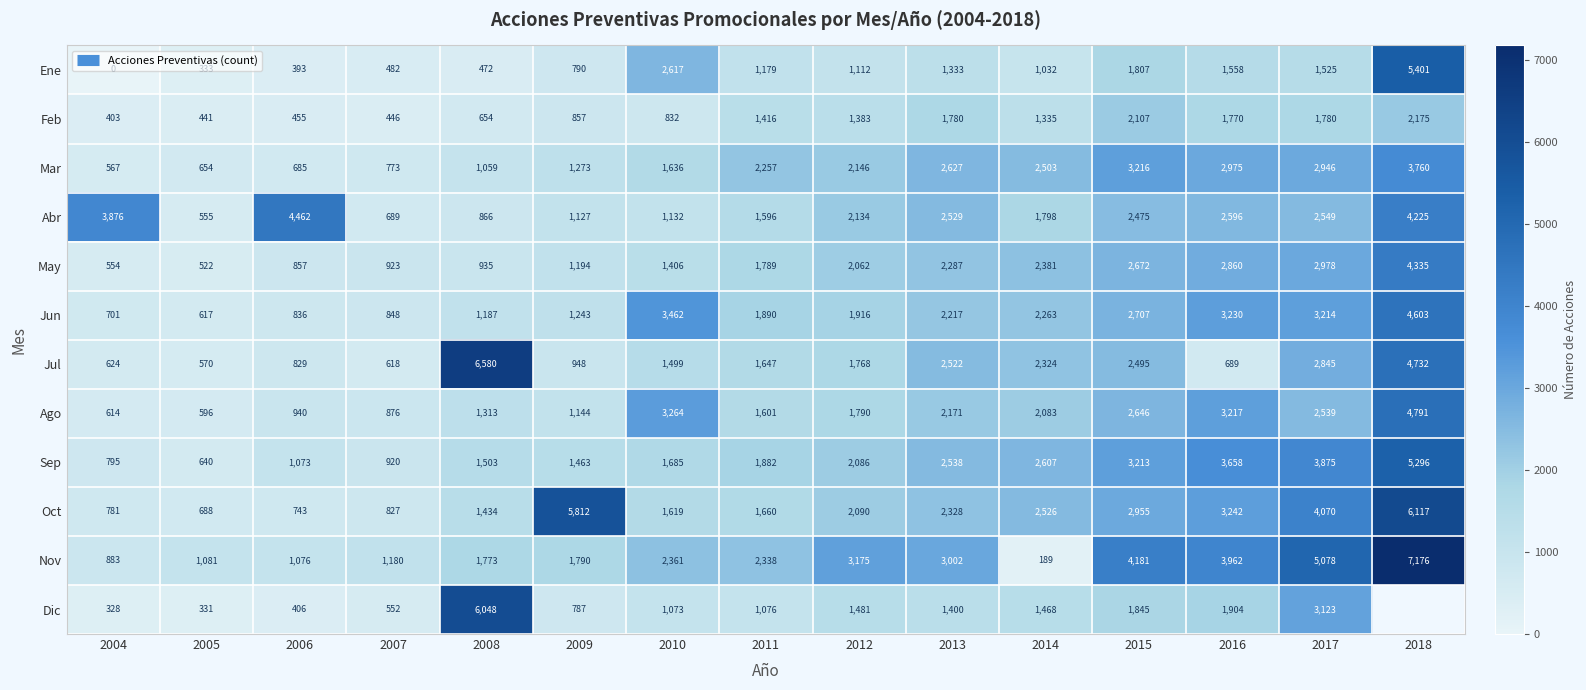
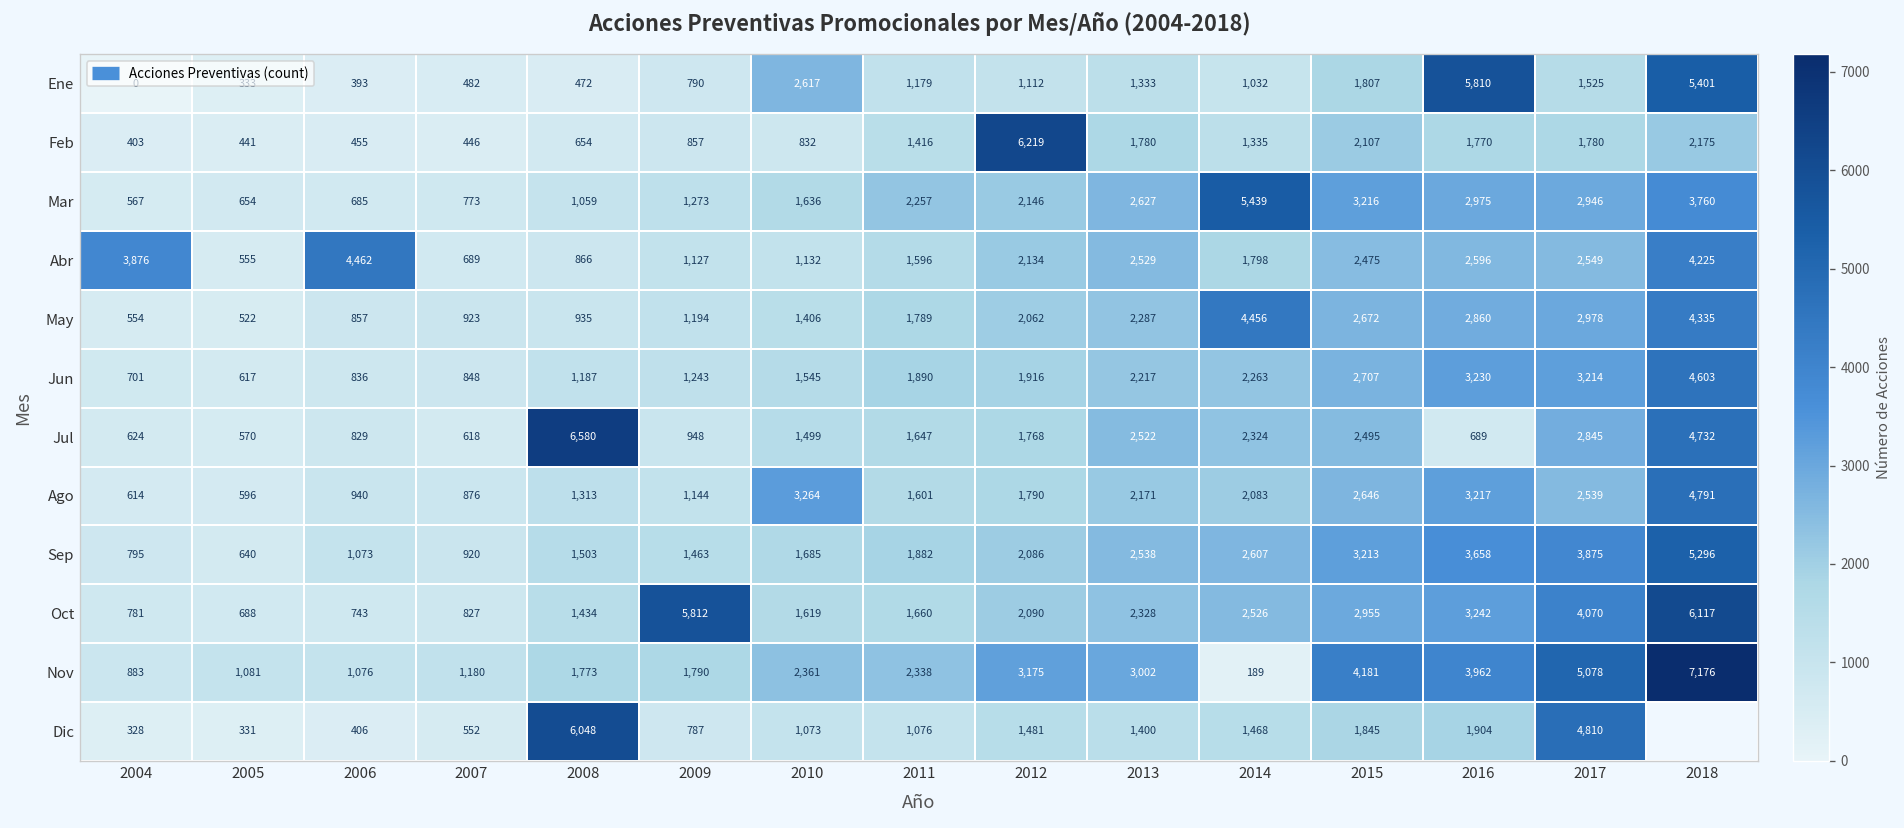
  {
    "Ene": {
      "2006": "393",
      "2007": "482",
      "2008": "472",
      "2009": "790",
      "2010": "2,617",
      "2011": "1,179",
      "2012": "1,112",
      "2013": "1,333",
      "2014": "1,032",
      "2015": "1,807",
-     "2016": "1,558",
+     "2016": "5,810",
      "2017": "1,525",
      "2018": "5,401"
    },
    "Feb": {
      "2004": "403",
      "2005": "441",
      "2006": "455",
      "2007": "446",
      "2008": "654",
      "2009": "857",
      "2010": "832",
      "2011": "1,416",
-     "2012": "1,383",
+     "2012": "6,219",
      "2013": "1,780",
      "2014": "1,335",
      "2015": "2,107",
      "2016": "1,770",
      "2017": "1,780",
      "2018": "2,175"
    },
    "Mar": {
      "2004": "567",
      "2005": "654",
      "2006": "685",
      "2007": "773",
      "2008": "1,059",
      "2009": "1,273",
      "2010": "1,636",
      "2011": "2,257",
      "2012": "2,146",
      "2013": "2,627",
-     "2014": "2,503",
+     "2014": "5,439",
      "2015": "3,216",
      "2016": "2,975",
      "2017": "2,946",
      "2018": "3,760"
    },
    "Abr": {
      "2004": "3,876",
      "2005": "555",
      "2006": "4,462",
      "2007": "689",
      "2008": "866",
      "2009": "1,127",
      "2010": "1,132",
      "2011": "1,596",
      "2012": "2,134",
      "2013": "2,529",
      "2014": "1,798",
      "2015": "2,475",
      "2016": "2,596",
      "2017": "2,549",
      "2018": "4,225"
    },
    "May": {
      "2004": "554",
      "2005": "522",
      "2006": "857",
      "2007": "923",
      "2008": "935",
      "2009": "1,194",
      "2010": "1,406",
      "2011": "1,789",
      "2012": "2,062",
      "2013": "2,287",
-     "2014": "2,381",
+     "2014": "4,456",
      "2015": "2,672",
      "2016": "2,860",
      "2017": "2,978",
      "2018": "4,335"
    },
    "Jun": {
      "2004": "701",
      "2005": "617",
      "2006": "836",
      "2007": "848",
      "2008": "1,187",
      "2009": "1,243",
-     "2010": "3,462",
+     "2010": "1,545",
      "2011": "1,890",
      "2012": "1,916",
      "2013": "2,217",
      "2014": "2,263",
      "2015": "2,707",
      "2016": "3,230",
      "2017": "3,214",
      "2018": "4,603"
    },
    "Jul": {
      "2004": "624",
      "2005": "570",
      "2006": "829",
      "2007": "618",
      "2008": "6,580",
      "2009": "948",
      "2010": "1,499",
      "2011": "1,647",
      "2012": "1,768",
      "2013": "2,522",
      "2014": "2,324",
      "2015": "2,495",
      "2016": "689",
      "2017": "2,845",
      "2018": "4,732"
    },
    "Ago": {
      "2004": "614",
      "2005": "596",
      "2006": "940",
      "2007": "876",
      "2008": "1,313",
      "2009": "1,144",
      "2010": "3,264",
      "2011": "1,601",
      "2012": "1,790",
      "2013": "2,171",
      "2014": "2,083",
      "2015": "2,646",
      "2016": "3,217",
      "2017": "2,539",
      "2018": "4,791"
    },
    "Sep": {
      "2004": "795",
      "2005": "640",
      "2006": "1,073",
      "2007": "920",
      "2008": "1,503",
      "2009": "1,463",
      "2010": "1,685",
      "2011": "1,882",
      "2012": "2,086",
      "2013": "2,538",
      "2014": "2,607",
      "2015": "3,213",
      "2016": "3,658",
      "2017": "3,875",
      "2018": "5,296"
    },
    "Oct": {
      "2004": "781",
      "2005": "688",
      "2006": "743",
      "2007": "827",
      "2008": "1,434",
      "2009": "5,812",
      "2010": "1,619",
      "2011": "1,660",
      "2012": "2,090",
      "2013": "2,328",
      "2014": "2,526",
      "2015": "2,955",
      "2016": "3,242",
      "2017": "4,070",
      "2018": "6,117"
    },
    "Nov": {
      "2004": "883",
      "2005": "1,081",
      "2006": "1,076",
      "2007": "1,180",
      "2008": "1,773",
      "2009": "1,790",
      "2010": "2,361",
      "2011": "2,338",
      "2012": "3,175",
      "2013": "3,002",
      "2014": "189",
      "2015": "4,181",
      "2016": "3,962",
      "2017": "5,078",
      "2018": "7,176"
    },
    "Dic": {
      "2004": "328",
      "2005": "331",
      "2006": "406",
      "2007": "552",
      "2008": "6,048",
      "2009": "787",
      "2010": "1,073",
      "2011": "1,076",
      "2012": "1,481",
      "2013": "1,400",
      "2014": "1,468",
      "2015": "1,845",
      "2016": "1,904",
-     "2017": "3,123"
+     "2017": "4,810"
    }
  }
